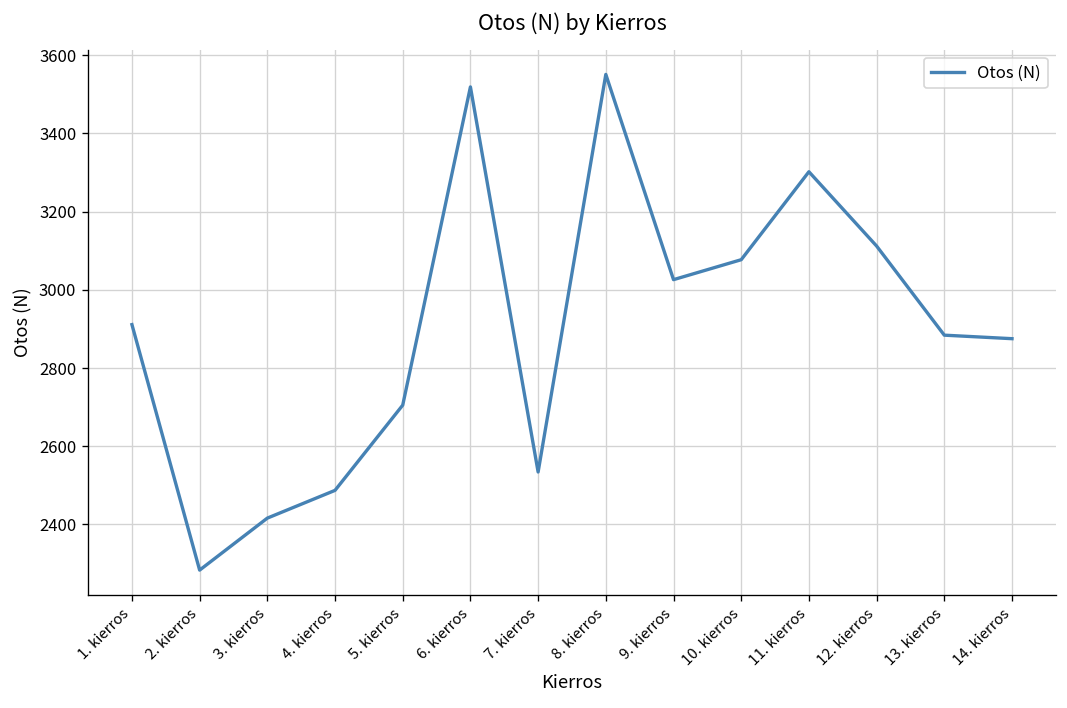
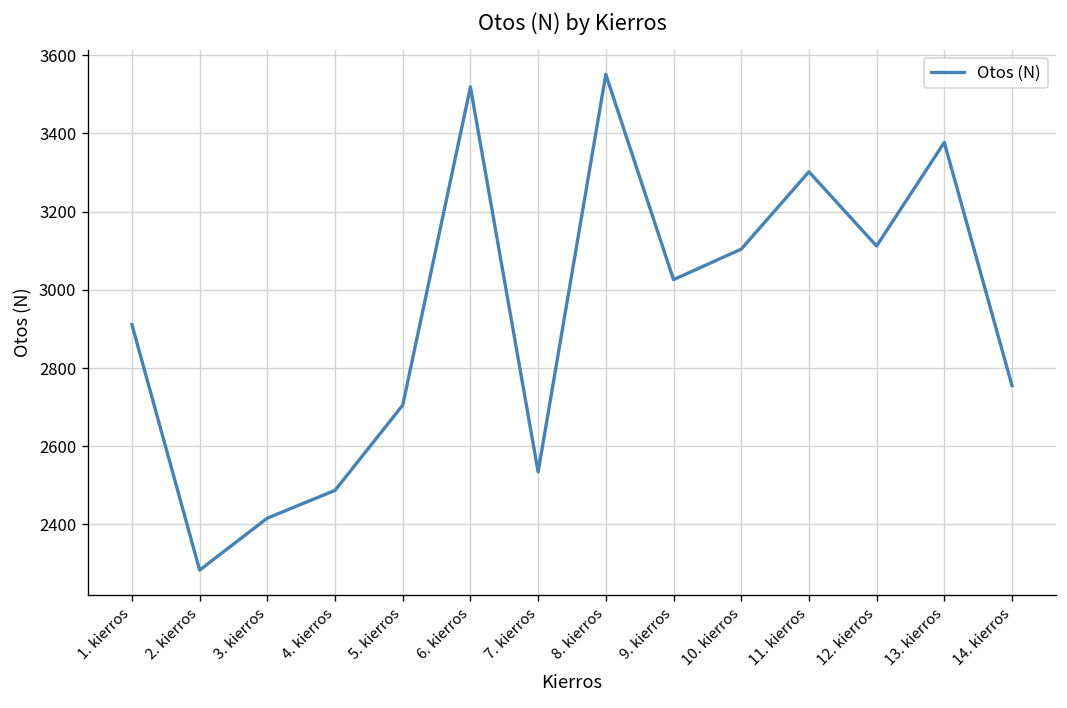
  {
    "1. kierros": 2910,
    "2. kierros": 2280,
    "3. kierros": 2420,
    "4. kierros": 2490,
    "5. kierros": 2710,
    "6. kierros": 3520,
    "7. kierros": 2530,
    "8. kierros": 3550,
    "9. kierros": 3030,
-   "10. kierros": 3080,
+   "10. kierros": 3100,
    "11. kierros": 3300,
    "12. kierros": 3110,
-   "13. kierros": 2880,
-   "14. kierros": 2880
+   "13. kierros": 3380,
+   "14. kierros": 2760
  }
